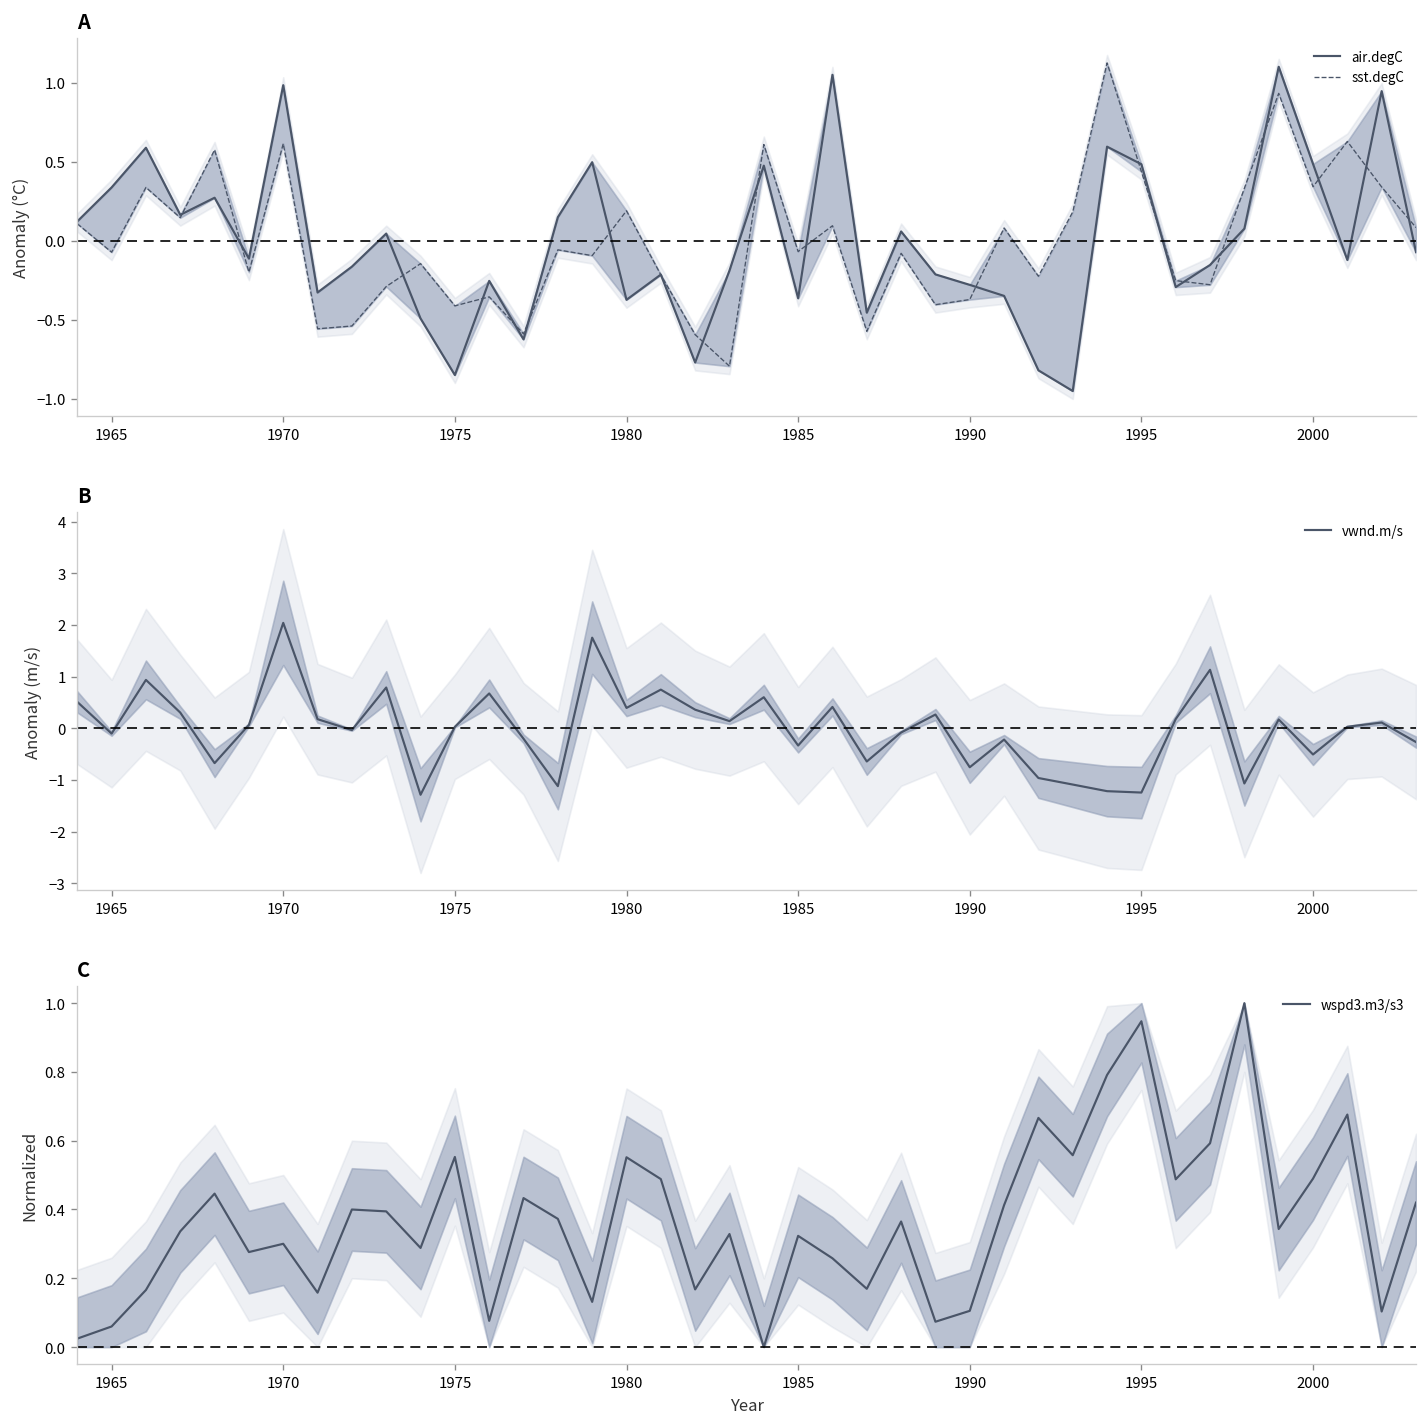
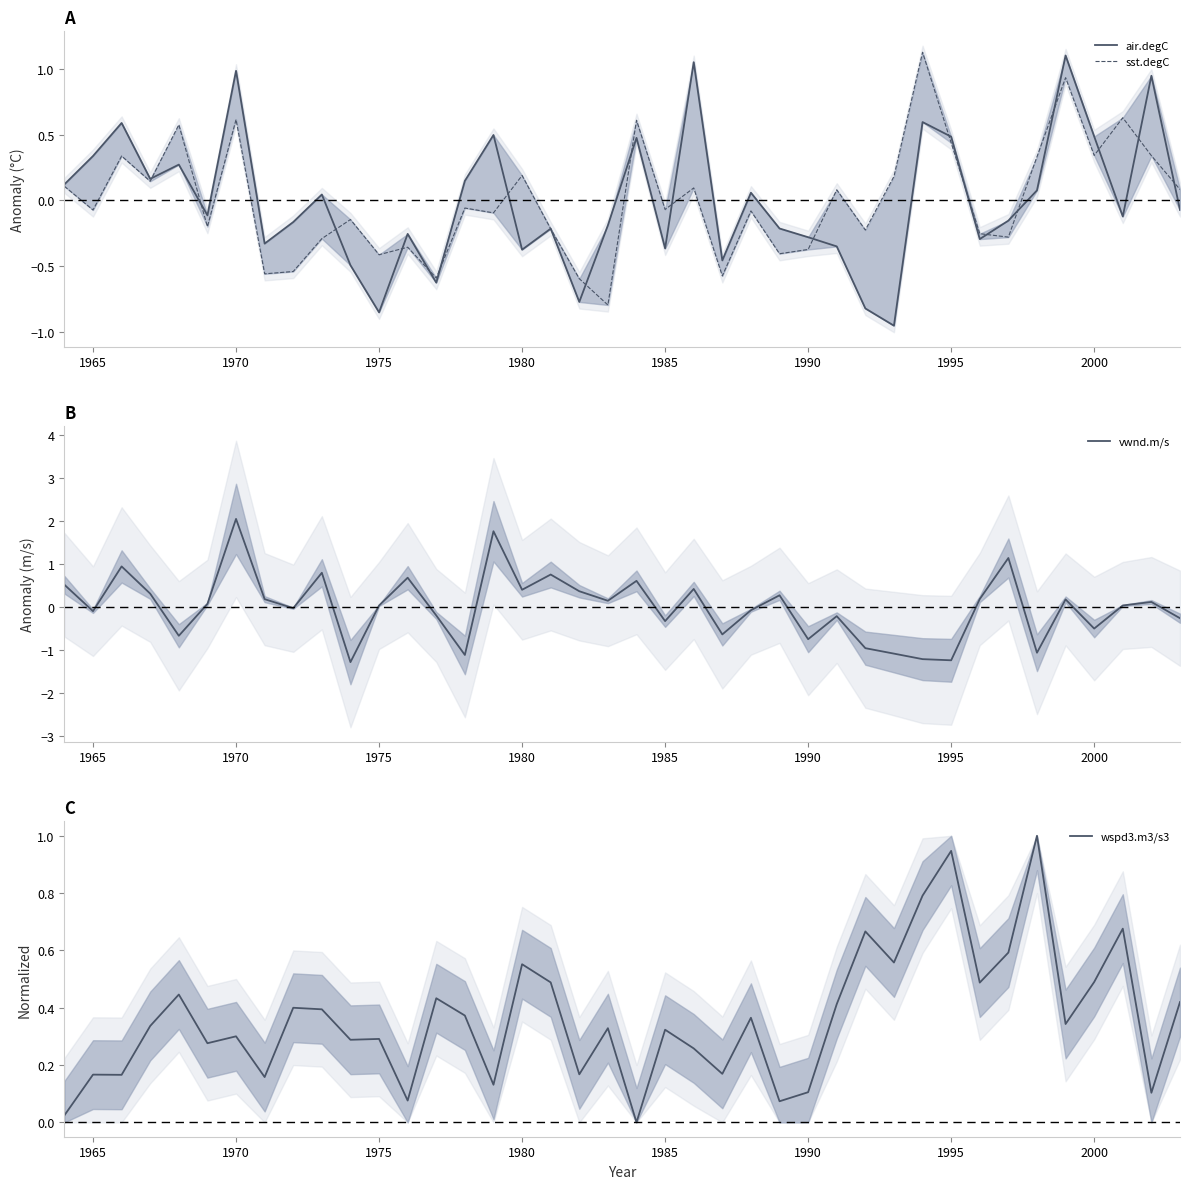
  {
    "B": {
      "vwnd.m/s": {
        "1970": 2.0,
        "1980": 0.4,
        "1985": -0.3,
        "1990": -0.8,
        "1995": -1.2,
        "2000": -0.5
      }
    },
    "C": {
      "wspd3.m3/s3": {
-       "1965": 0.06,
+       "1965": 0.17,
        "1970": 0.30,
-       "1975": 0.55,
+       "1975": 0.29,
        "1980": 0.55,
        "1985": 0.32,
        "1990": 0.11,
        "1995": 0.95,
        "2000": 0.49
      }
    }
  }
